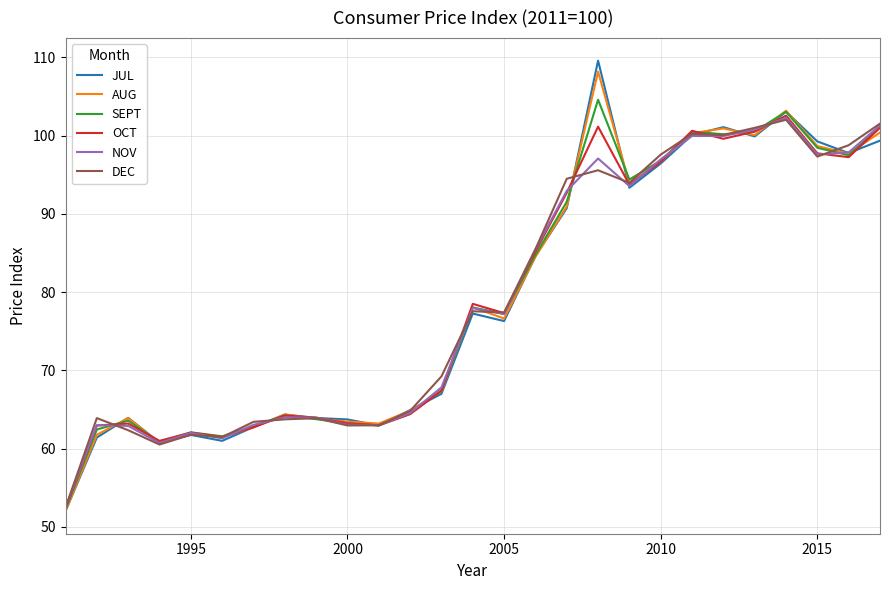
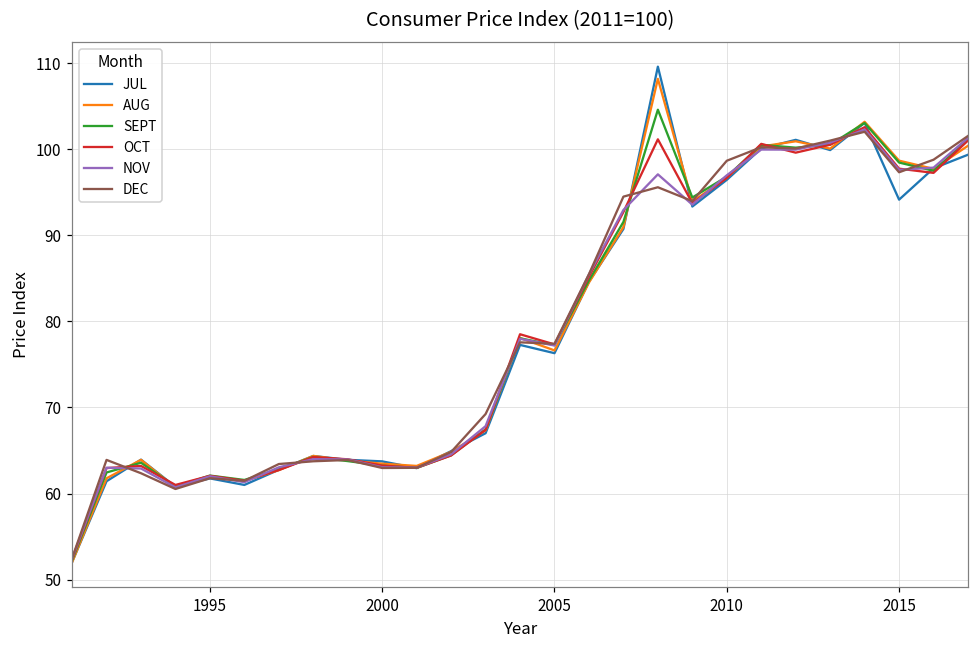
  {
    "JUL": {
-     "2015": 99
+     "2015": 94
    },
    "DEC": {
-     "2010": 98
+     "2010": 99
    }
  }
